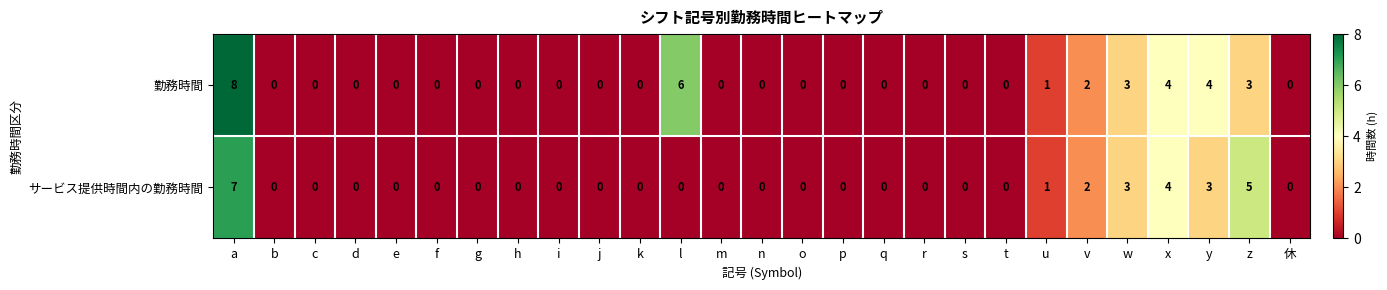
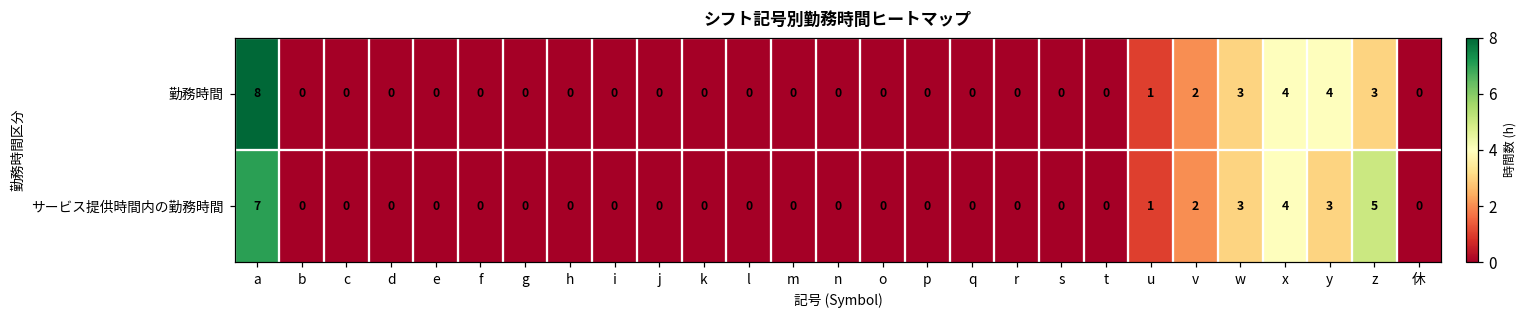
  {
    "勤務時間": {
      "a": 8,
      "b": 0,
      "c": 0,
      "d": 0,
      "e": 0,
      "f": 0,
      "g": 0,
      "h": 0,
      "i": 0,
      "j": 0,
      "k": 0,
-     "l": 6,
+     "l": 0,
      "m": 0,
      "n": 0,
      "o": 0,
      "p": 0,
      "q": 0,
      "r": 0,
      "s": 0,
      "t": 0,
      "u": 1,
      "v": 2,
      "w": 3,
      "x": 4,
      "y": 4,
      "z": 3,
      "休": 0
    },
    "サービス提供時間内の勤務時間": {
      "a": 7,
      "b": 0,
      "c": 0,
      "d": 0,
      "e": 0,
      "f": 0,
      "g": 0,
      "h": 0,
      "i": 0,
      "j": 0,
      "k": 0,
      "l": 0,
      "m": 0,
      "n": 0,
      "o": 0,
      "p": 0,
      "q": 0,
      "r": 0,
      "s": 0,
      "t": 0,
      "u": 1,
      "v": 2,
      "w": 3,
      "x": 4,
      "y": 3,
      "z": 5,
      "休": 0
    }
  }
